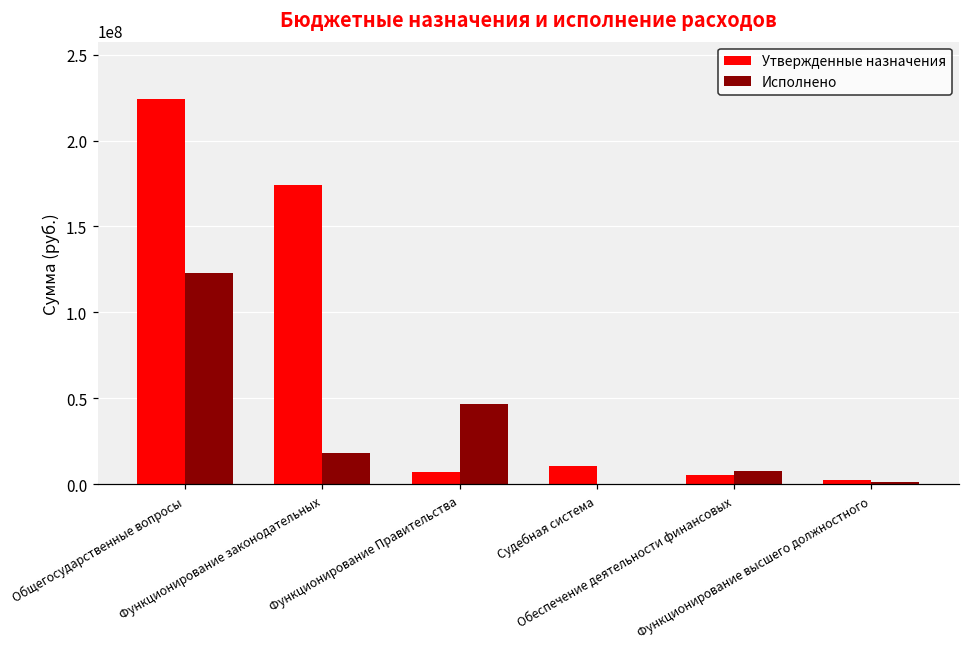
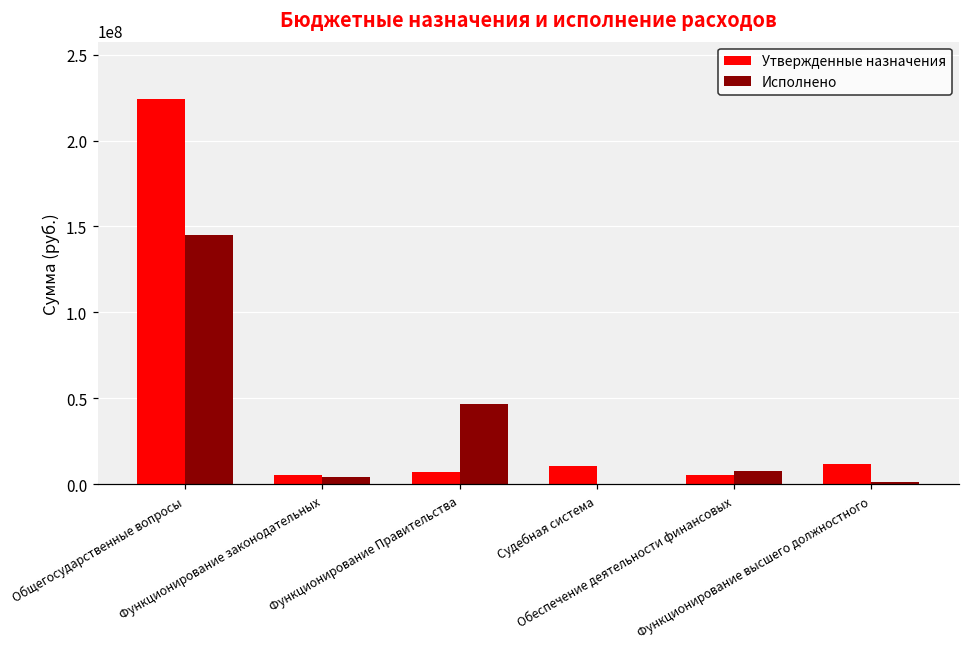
  {
    "Утвержденные назначения": {
      "Общегосударственные вопросы": 224000000,
-     "Функционирование законодательных": 174000000,
+     "Функционирование законодательных": 6000000,
      "Функционирование Правительства": 7000000,
      "Судебная система": 11000000,
      "Обеспечение деятельности финансовых": 6000000,
-     "Функционирование высшего должностного": 2000000
+     "Функционирование высшего должностного": 12000000
    },
    "Исполнено": {
-     "Общегосударственные вопросы": 123000000,
-     "Функционирование законодательных": 18000000,
+     "Общегосударственные вопросы": 145000000,
+     "Функционирование законодательных": 4000000,
      "Функционирование Правительства": 47000000,
      "Обеспечение деятельности финансовых": 8000000
    }
  }
